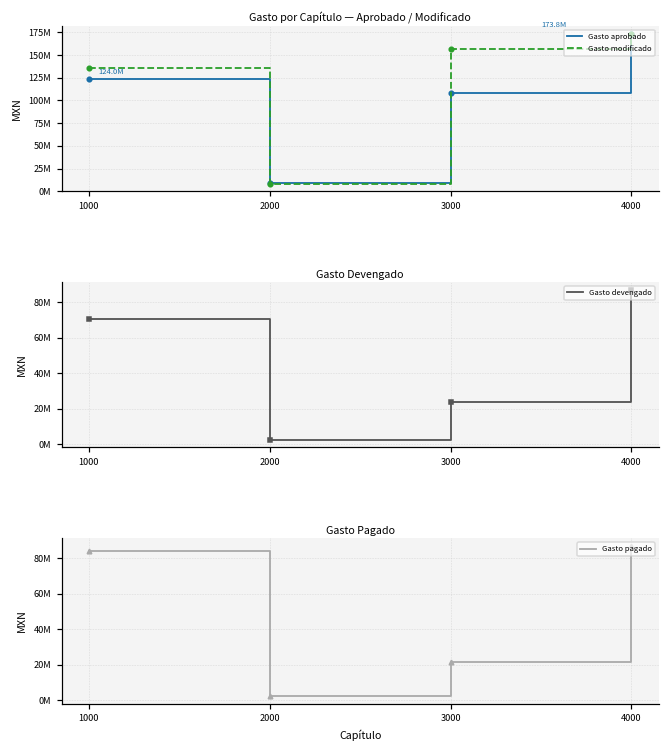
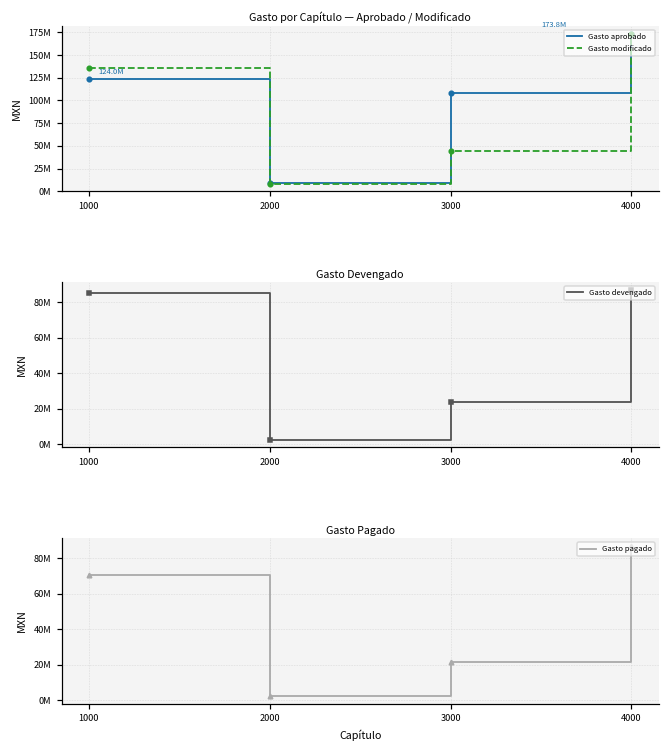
  {
    "Gasto por Capítulo — Aprobado / Modificado": {
      "Gasto aprobado": {
        "1000": "124.0M"
      },
      "Gasto modificado": {
-       "3000": "160000000"
+       "3000": "40000000"
      }
    },
    "Gasto Devengado": {
-     "1000": "70000000",
+     "1000": "85000000",
      "2000": "3000000",
      "3000": "24000000"
    },
    "Gasto Pagado": {
-     "1000": "84000000",
+     "1000": "70000000",
      "2000": "2000000",
      "3000": "22000000"
    }
  }
